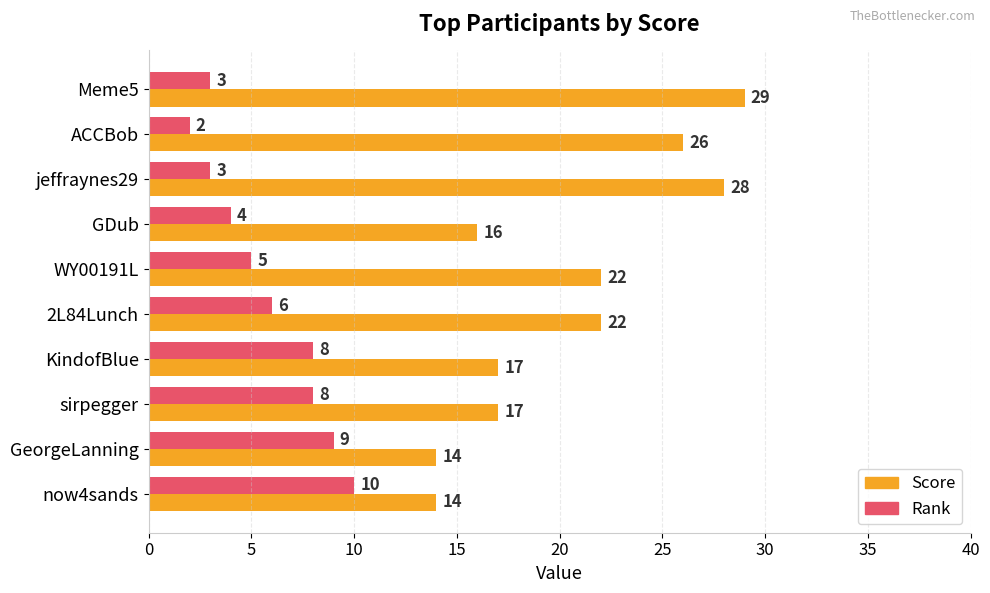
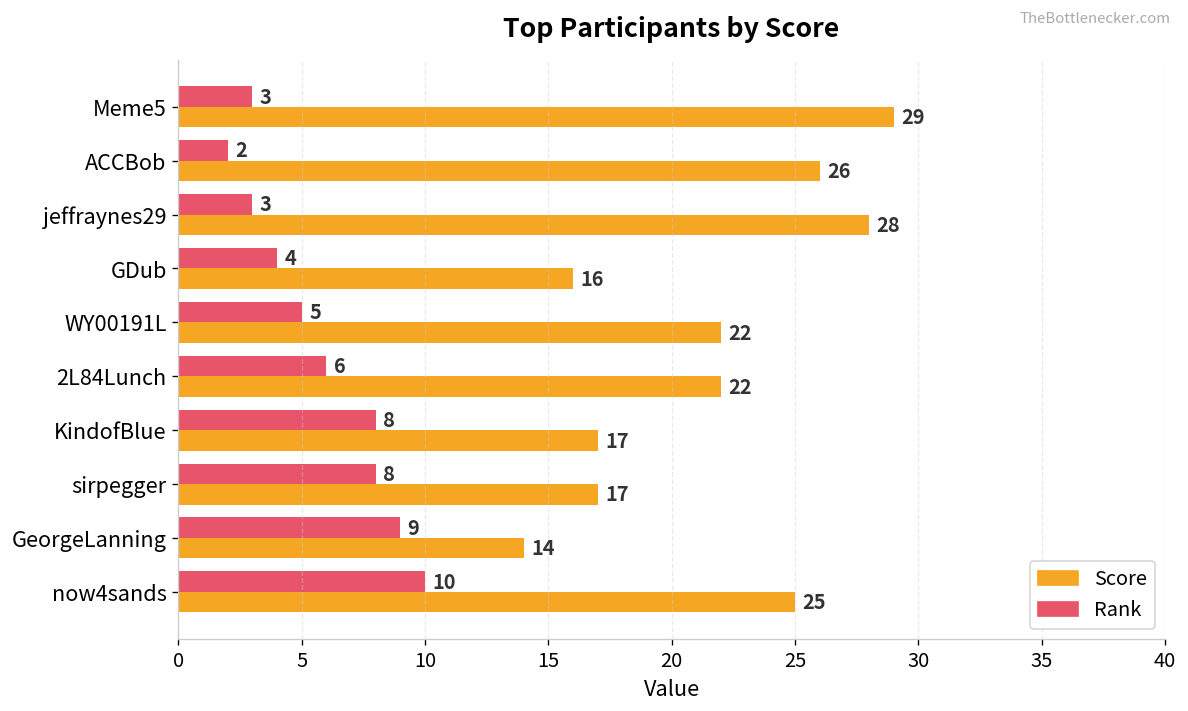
  {
    "Score": {
      "Meme5": 29,
      "ACCBob": 26,
      "jeffraynes29": 28,
      "GDub": 16,
      "WY00191L": 22,
      "2L84Lunch": 22,
      "KindofBlue": 17,
      "sirpegger": 17,
      "GeorgeLanning": 14,
-     "now4sands": 14
+     "now4sands": 25
    },
    "Rank": {
      "Meme5": 3,
      "ACCBob": 2,
      "jeffraynes29": 3,
      "GDub": 4,
      "WY00191L": 5,
      "2L84Lunch": 6,
      "KindofBlue": 8,
      "sirpegger": 8,
      "GeorgeLanning": 9,
      "now4sands": 10
    }
  }
